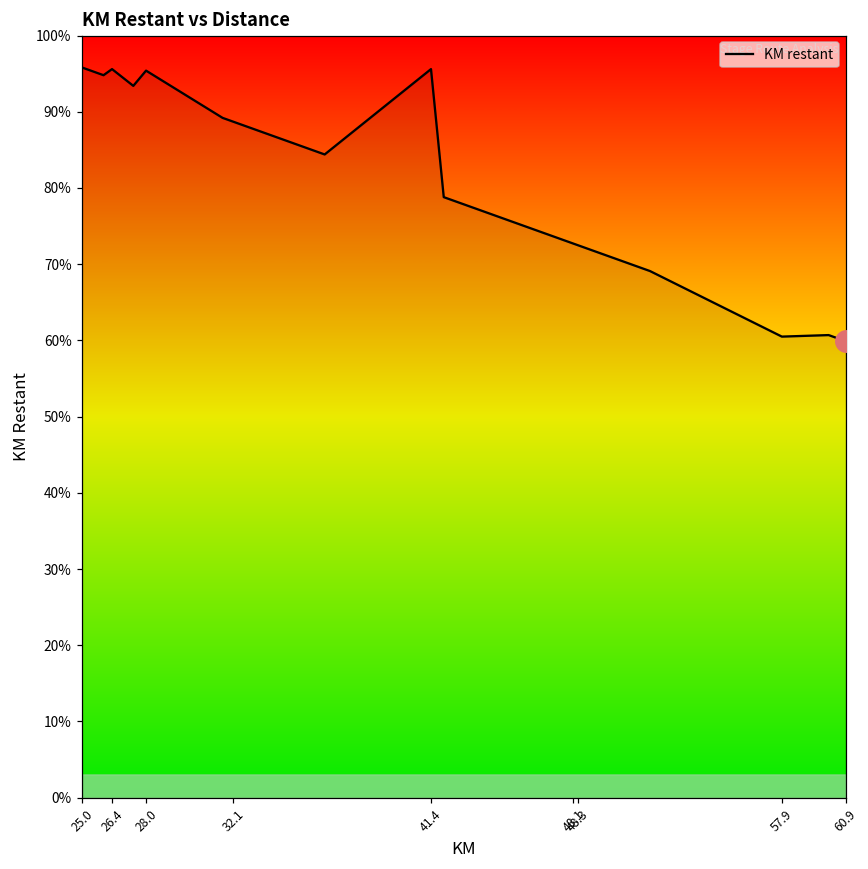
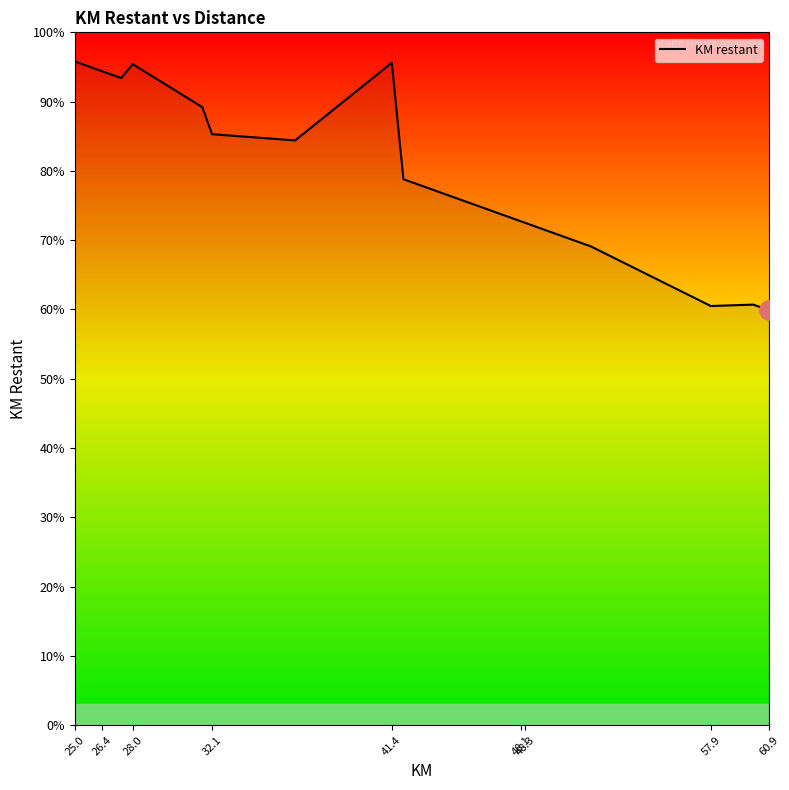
  {
    "KM restant": {
      "25.0": "96%",
-     "26.4": "96%",
+     "26.4": "94%",
      "28.0": "95%",
-     "32.1": "89%",
+     "32.1": "85%",
      "41.4": "96%",
      "48.1": "73%",
      "48.3": "73%",
      "57.9": "61%"
    }
  }
